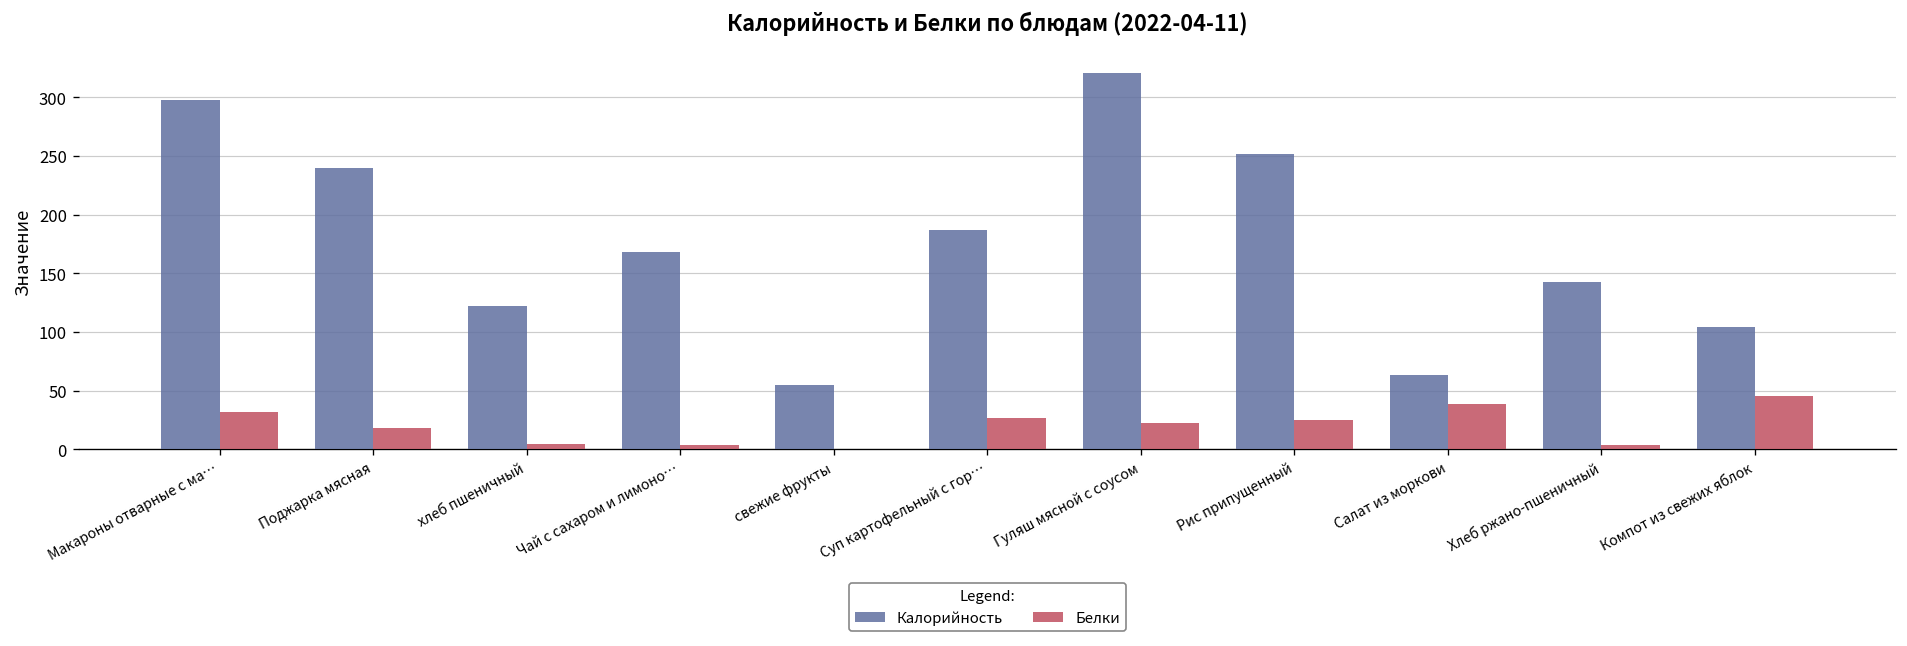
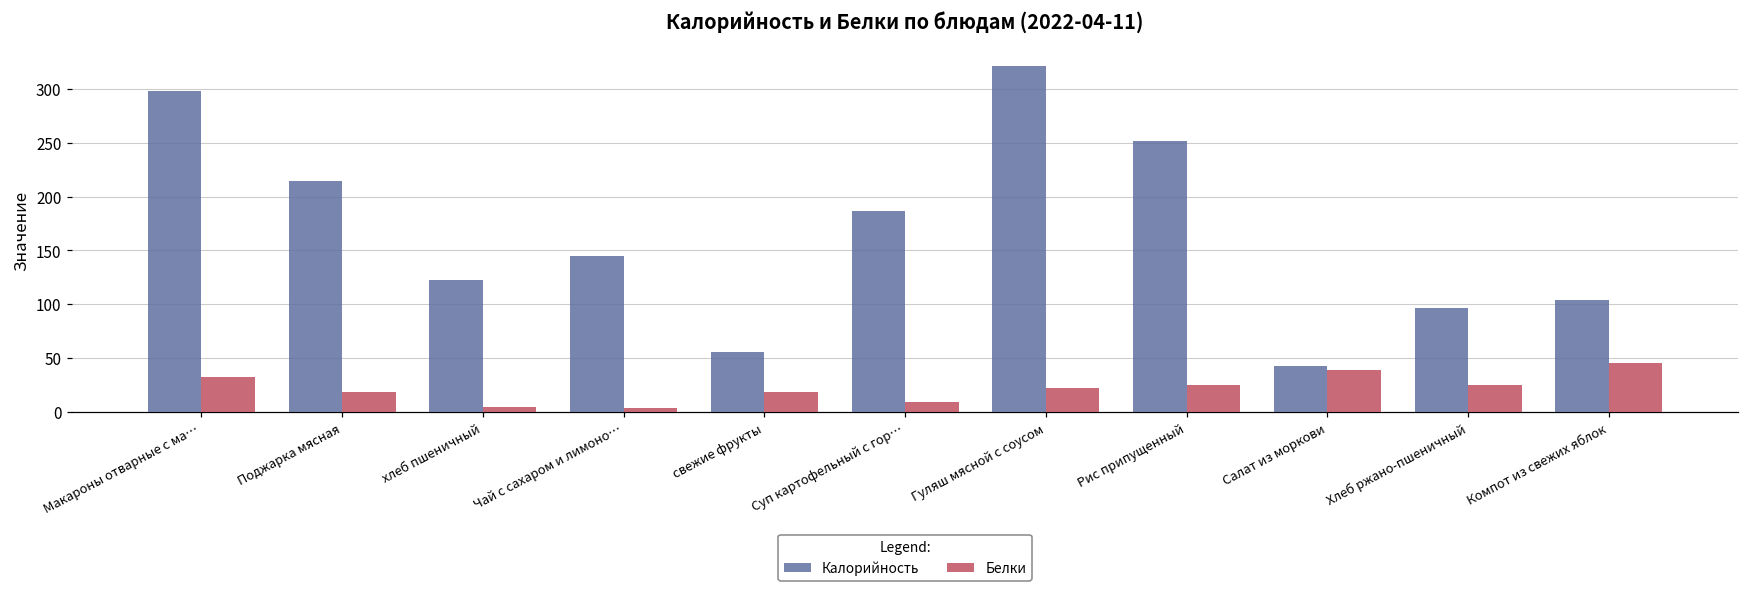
  {
    "Калорийность": {
      "Макароны отварные с ма…": 300,
-     "Поджарка мясная": 240,
+     "Поджарка мясная": 210,
      "хлеб пшеничный": 120,
-     "Чай с сахаром и лимоно…": 170,
+     "Чай с сахаром и лимоно…": 150,
      "свежие фрукты": 60,
      "Суп картофельный с гор…": 190,
      "Гуляш мясной с соусом": 320,
      "Рис припущенный": 250,
-     "Салат из моркови": 60,
-     "Хлеб ржано-пшеничный": 140,
+     "Салат из моркови": 40,
+     "Хлеб ржано-пшеничный": 100,
      "Компот из свежих яблок": 100
    },
    "Белки": {
      "Макароны отварные с ма…": 30,
      "Поджарка мясная": 20,
      "хлеб пшеничный": 0,
      "Чай с сахаром и лимоно…": 0,
-     "свежие фрукты": 0,
-     "Суп картофельный с гор…": 30,
+     "свежие фрукты": 20,
+     "Суп картофельный с гор…": 10,
      "Гуляш мясной с соусом": 20,
      "Рис припущенный": 30,
      "Салат из моркови": 40,
-     "Хлеб ржано-пшеничный": 0,
+     "Хлеб ржано-пшеничный": 30,
      "Компот из свежих яблок": 40
    }
  }
